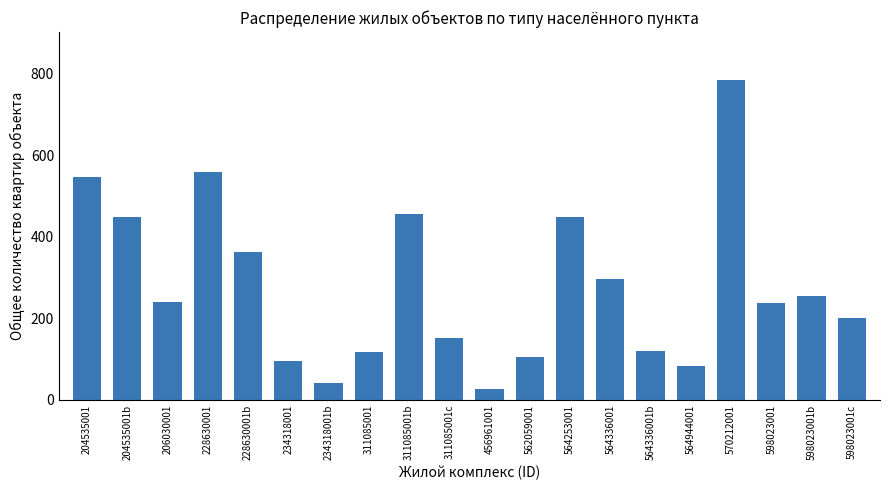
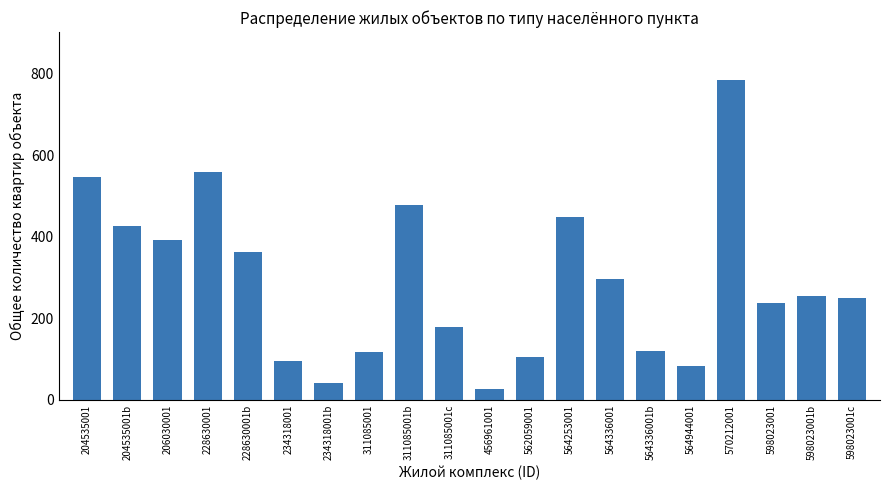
  {
    "204535001": 550,
-   "204535001b": 450,
-   "206030001": 240,
+   "204535001b": 430,
+   "206030001": 390,
    "228630001": 560,
    "228630001b": 360,
    "234318001": 100,
    "234318001b": 40,
    "311085001": 120,
-   "311085001b": 460,
-   "311085001c": 150,
+   "311085001b": 480,
+   "311085001c": 180,
    "456961001": 30,
    "562059001": 100,
    "564253001": 450,
    "564336001": 300,
    "564336001b": 120,
    "564944001": 80,
    "570212001": 790,
    "598023001": 240,
    "598023001b": 250,
-   "598023001c": 200
+   "598023001c": 250
  }
